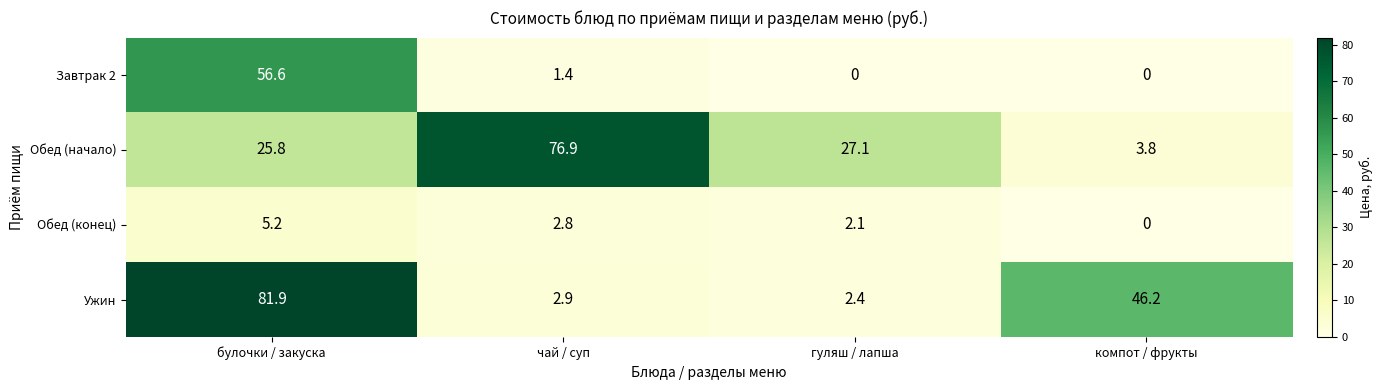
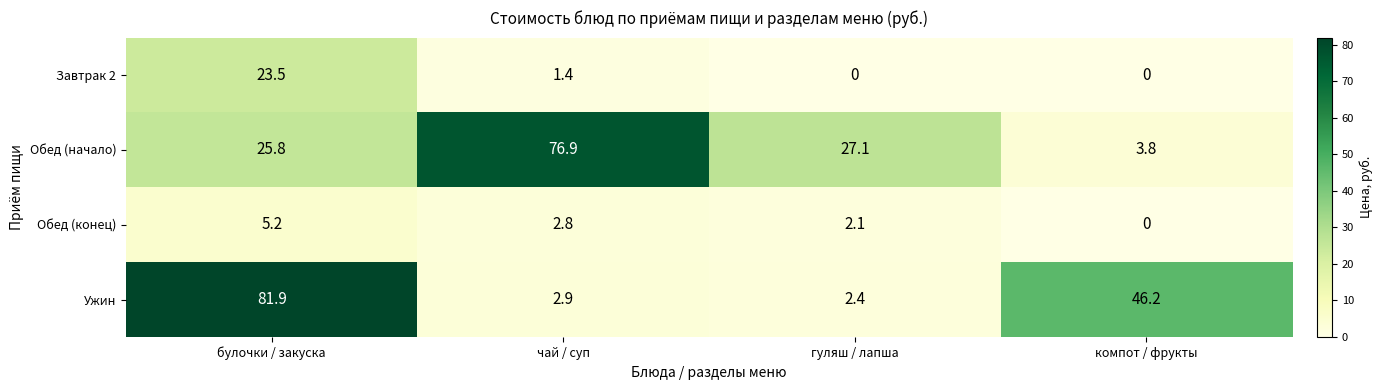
  {
    "Завтрак 2": {
-     "булочки / закуска": 56.6,
+     "булочки / закуска": 23.5,
      "чай / суп": 1.4,
      "гуляш / лапша": 0,
      "компот / фрукты": 0
    },
    "Обед (начало)": {
      "булочки / закуска": 25.8,
      "чай / суп": 76.9,
      "гуляш / лапша": 27.1,
      "компот / фрукты": 3.8
    },
    "Обед (конец)": {
      "булочки / закуска": 5.2,
      "чай / суп": 2.8,
      "гуляш / лапша": 2.1,
      "компот / фрукты": 0
    },
    "Ужин": {
      "булочки / закуска": 81.9,
      "чай / суп": 2.9,
      "гуляш / лапша": 2.4,
      "компот / фрукты": 46.2
    }
  }
